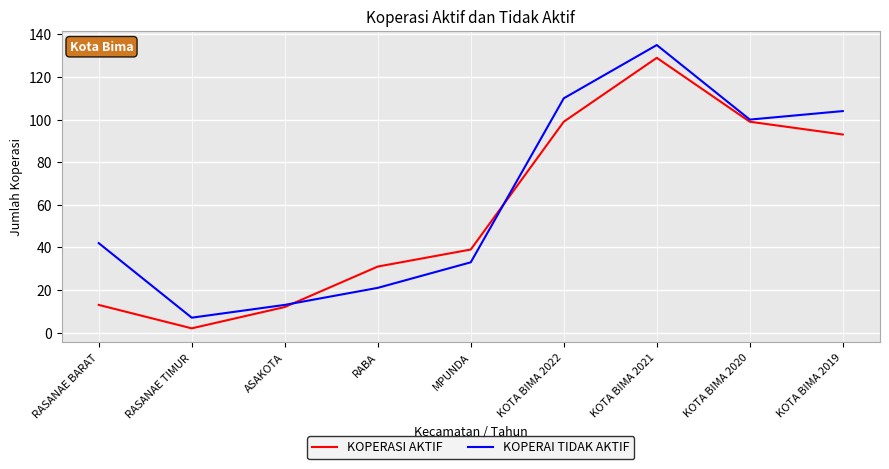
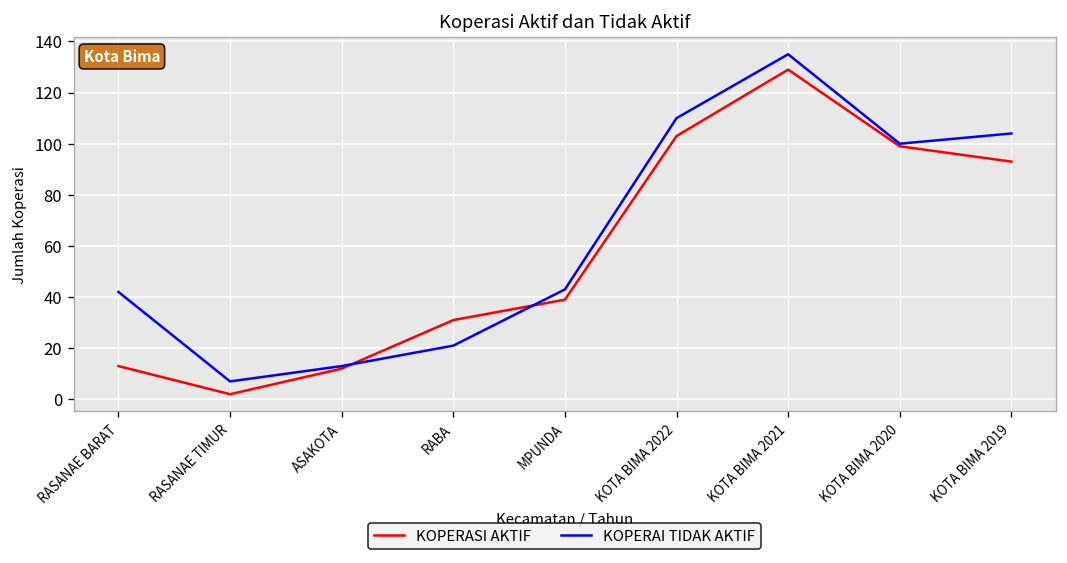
  {
    "KOPERASI AKTIF": {
      "RASANAE BARAT": 13,
      "RASANAE TIMUR": 2,
      "RABA": 31,
      "MPUNDA": 39,
-     "KOTA BIMA 2022": 99,
+     "KOTA BIMA 2022": 103,
      "KOTA BIMA 2021": 129,
      "KOTA BIMA 2019": 93
    },
    "KOPERAI TIDAK AKTIF": {
      "RASANAE BARAT": 42,
      "RASANAE TIMUR": 7,
      "RABA": 21,
-     "MPUNDA": 33,
+     "MPUNDA": 43,
      "KOTA BIMA 2022": 110,
      "KOTA BIMA 2021": 135,
      "KOTA BIMA 2019": 104
    }
  }
